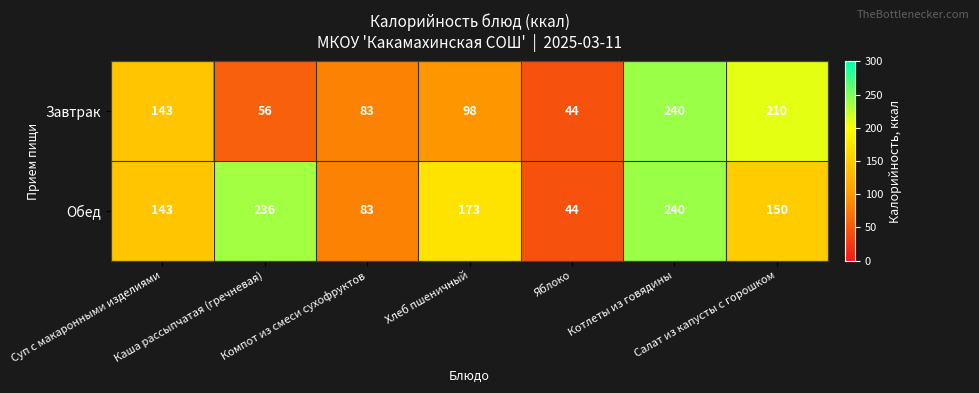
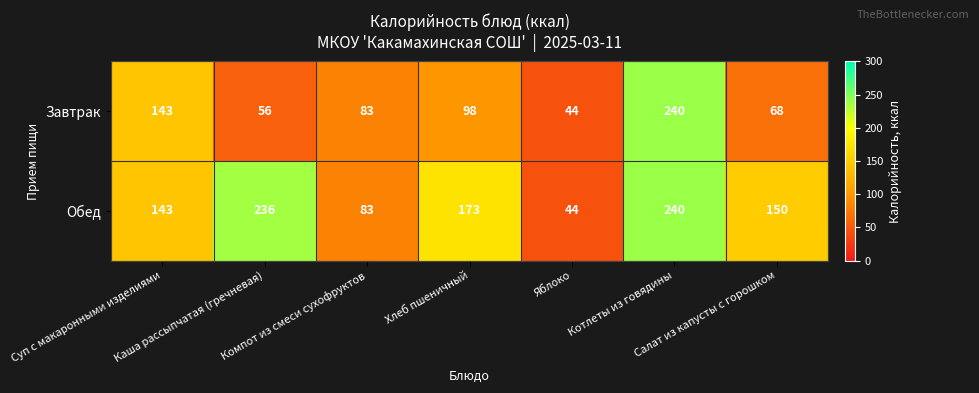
  {
    "Завтрак": {
      "Суп с макаронными изделиями": 143,
      "Каша рассыпчатая (гречневая)": 56,
      "Компот из смеси сухофруктов": 83,
      "Хлеб пшеничный": 98,
      "Яблоко": 44,
      "Котлеты из говядины": 240,
-     "Салат из капусты с горошком": 210
+     "Салат из капусты с горошком": 68
    },
    "Обед": {
      "Суп с макаронными изделиями": 143,
      "Каша рассыпчатая (гречневая)": 236,
      "Компот из смеси сухофруктов": 83,
      "Хлеб пшеничный": 173,
      "Яблоко": 44,
      "Котлеты из говядины": 240,
      "Салат из капусты с горошком": 150
    }
  }
